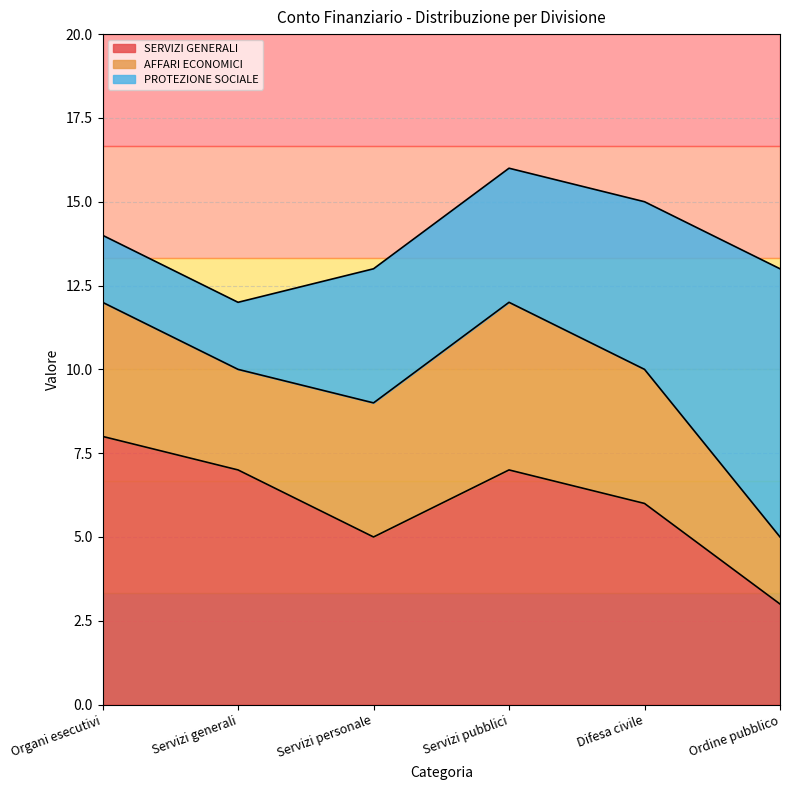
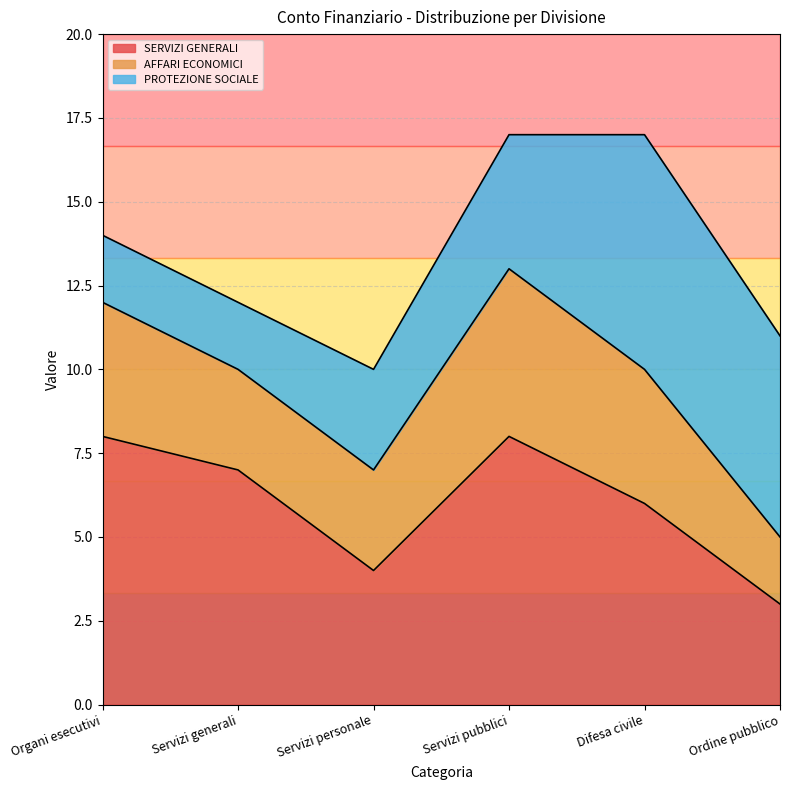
  {
    "SERVIZI GENERALI": {
      "Organi esecutivi": 8,
      "Servizi generali": 7,
-     "Servizi personale": 5,
-     "Servizi pubblici": 7,
+     "Servizi personale": 4,
+     "Servizi pubblici": 8,
      "Difesa civile": 6,
      "Ordine pubblico": 3
    },
    "AFFARI ECONOMICI": {
      "Organi esecutivi": 4,
      "Servizi generali": 3,
-     "Servizi personale": 4,
+     "Servizi personale": 3,
      "Servizi pubblici": 5,
      "Difesa civile": 4,
      "Ordine pubblico": 2
    },
    "PROTEZIONE SOCIALE": {
      "Organi esecutivi": 2,
      "Servizi generali": 2,
-     "Servizi personale": 4,
+     "Servizi personale": 3,
      "Servizi pubblici": 4,
-     "Difesa civile": 5,
-     "Ordine pubblico": 8
+     "Difesa civile": 7,
+     "Ordine pubblico": 6
    }
  }
